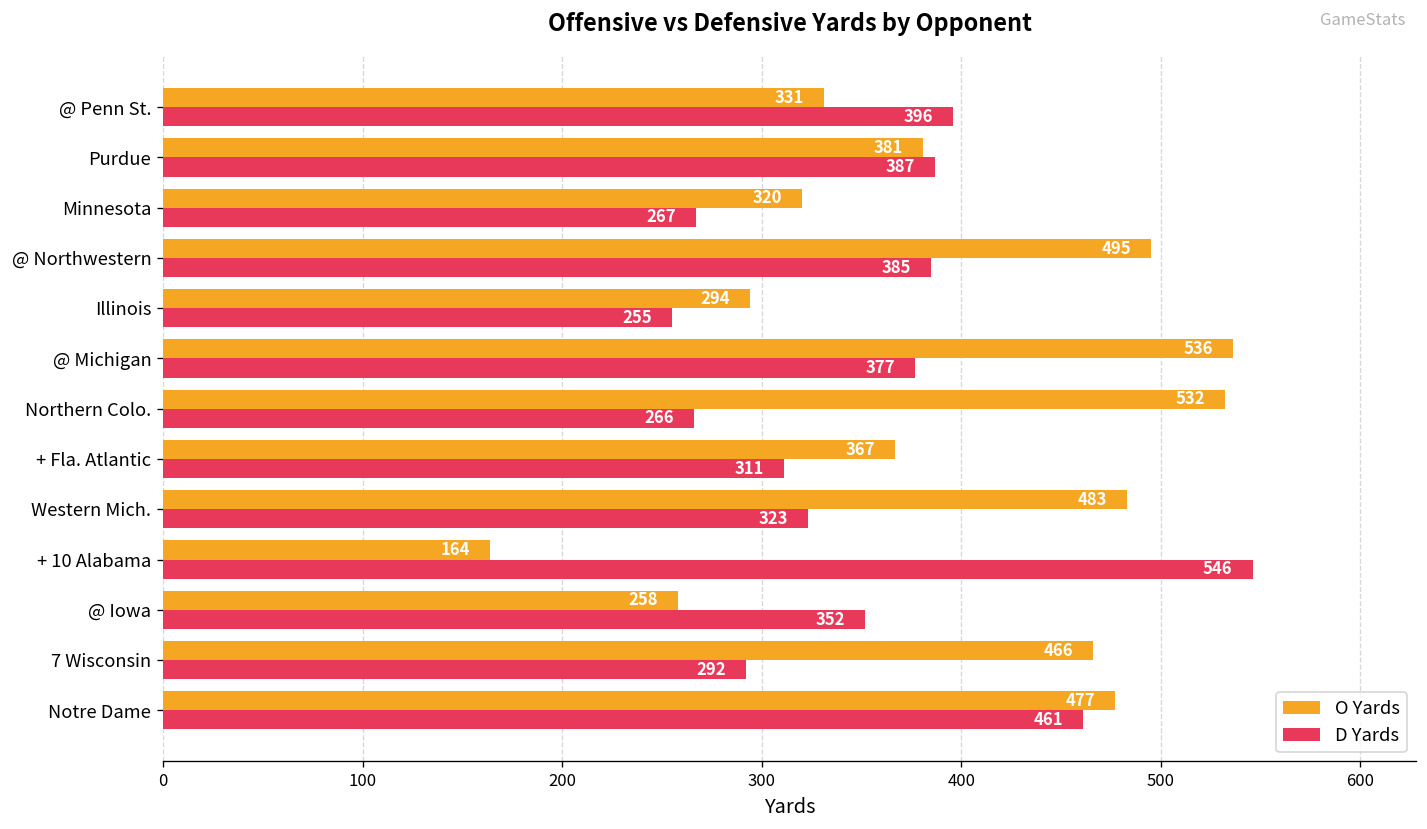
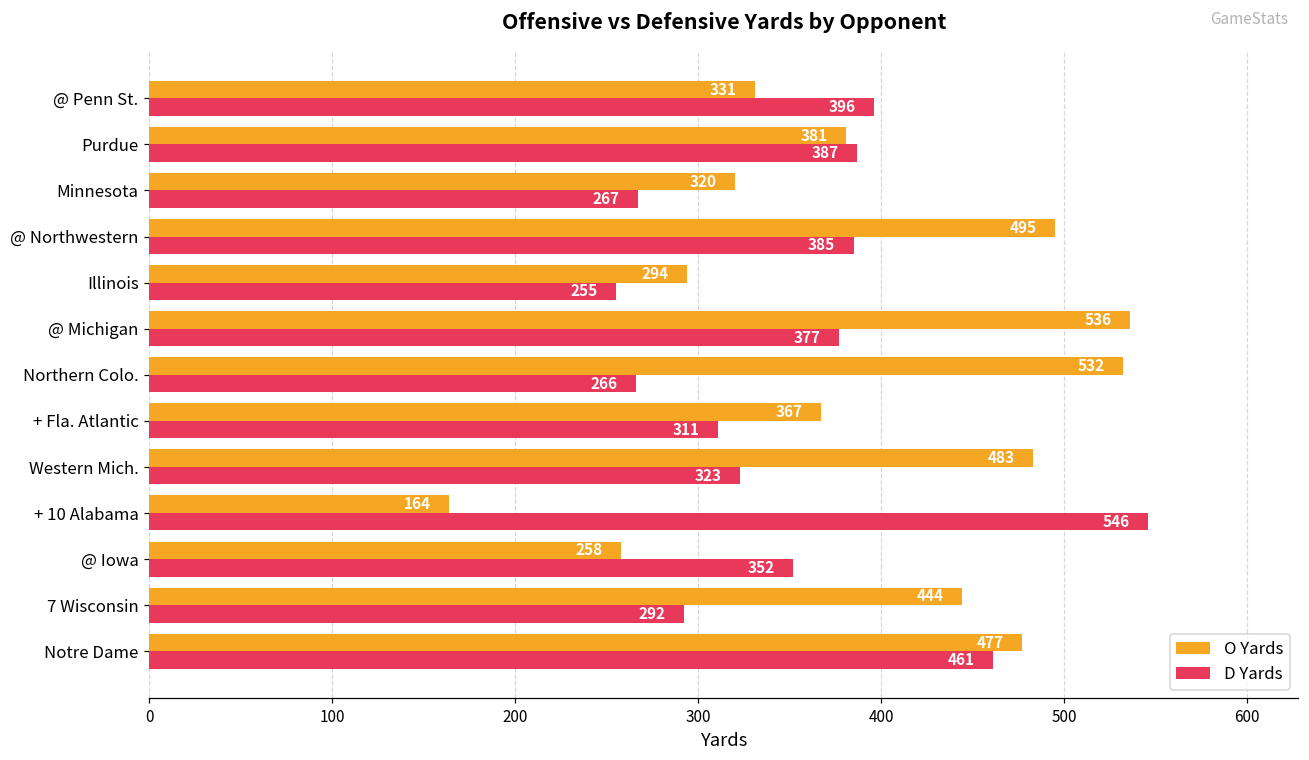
  {
    "O Yards": {
      "@ Penn St.": 331,
      "Purdue": 381,
      "Minnesota": 320,
      "@ Northwestern": 495,
      "Illinois": 294,
      "@ Michigan": 536,
      "Northern Colo.": 532,
      "+ Fla. Atlantic": 367,
      "Western Mich.": 483,
      "+ 10 Alabama": 164,
      "@ Iowa": 258,
-     "7 Wisconsin": 466,
+     "7 Wisconsin": 444,
      "Notre Dame": 477
    },
    "D Yards": {
      "@ Penn St.": 396,
      "Purdue": 387,
      "Minnesota": 267,
      "@ Northwestern": 385,
      "Illinois": 255,
      "@ Michigan": 377,
      "Northern Colo.": 266,
      "+ Fla. Atlantic": 311,
      "Western Mich.": 323,
      "+ 10 Alabama": 546,
      "@ Iowa": 352,
      "7 Wisconsin": 292,
      "Notre Dame": 461
    }
  }
